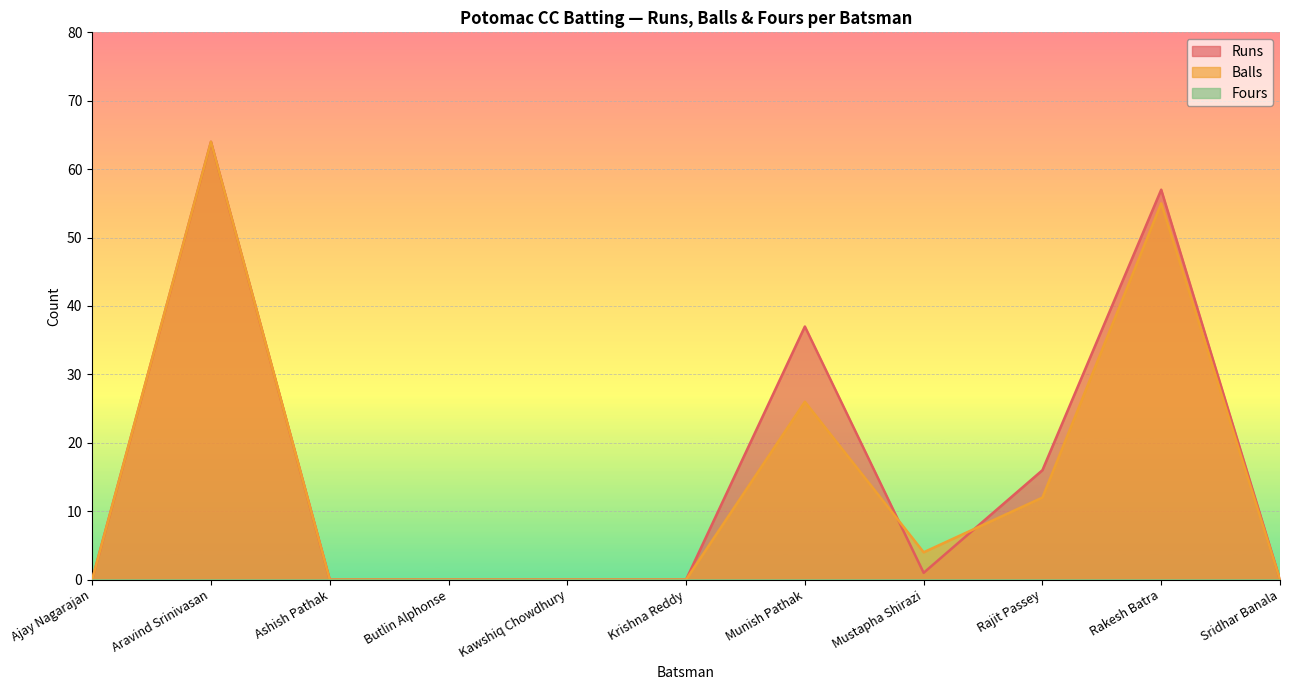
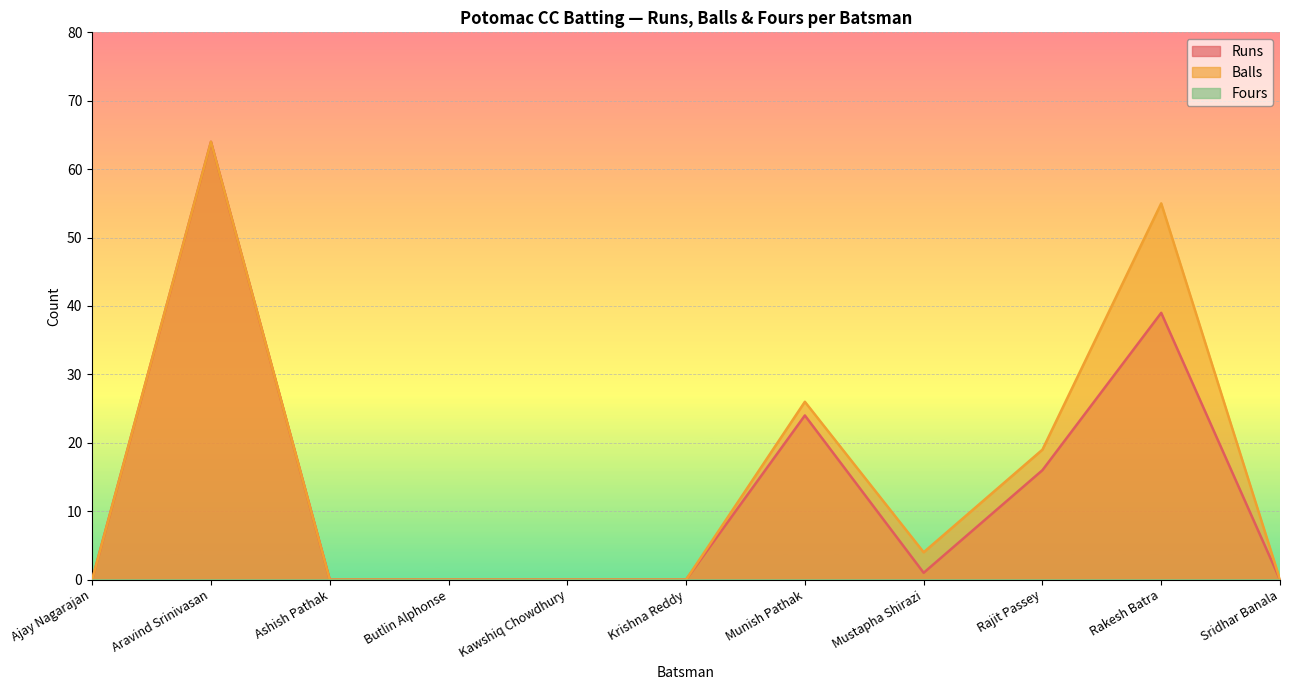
  {
    "Runs": {
-     "Munish Pathak": 37,
+     "Munish Pathak": 24,
      "Mustapha Shirazi": 1,
      "Rajit Passey": 16,
-     "Rakesh Batra": 57
+     "Rakesh Batra": 39
    },
    "Balls": {
      "Munish Pathak": 26,
      "Mustapha Shirazi": 4,
-     "Rajit Passey": 12,
+     "Rajit Passey": 19,
      "Rakesh Batra": 55
    },
    "Fours": {
      "Aravind Srinivasan": 0,
      "Munish Pathak": 0,
      "Mustapha Shirazi": 0,
      "Rajit Passey": 0,
      "Rakesh Batra": 0
    }
  }
